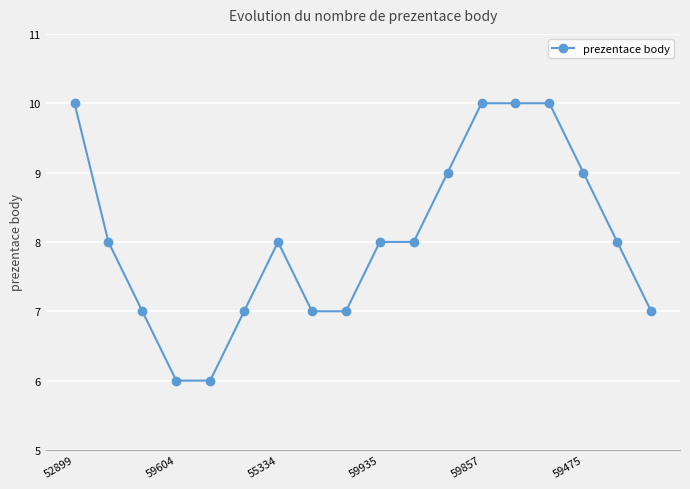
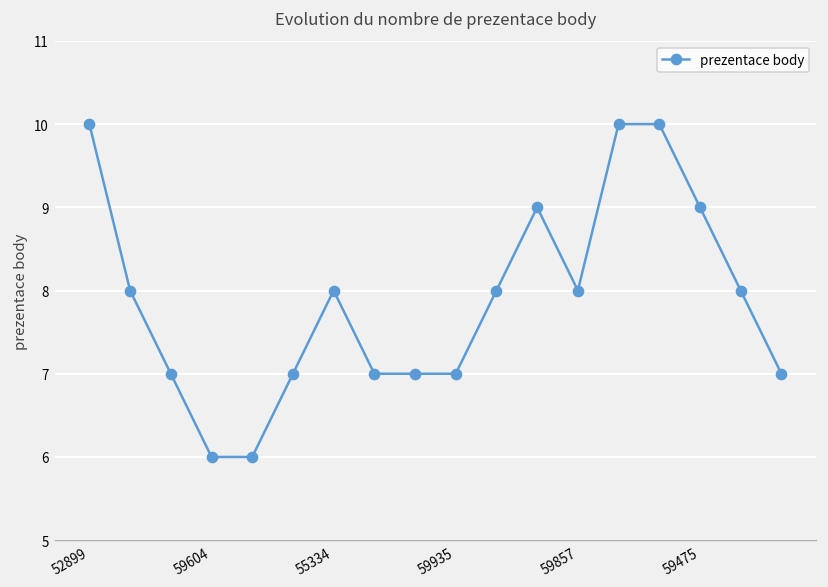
  {
    "52899": 10,
    "59604": 6,
    "55334": 8,
-   "59935": 8,
-   "59857": 10,
+   "59935": 7,
+   "59857": 8,
    "59475": 9
  }
